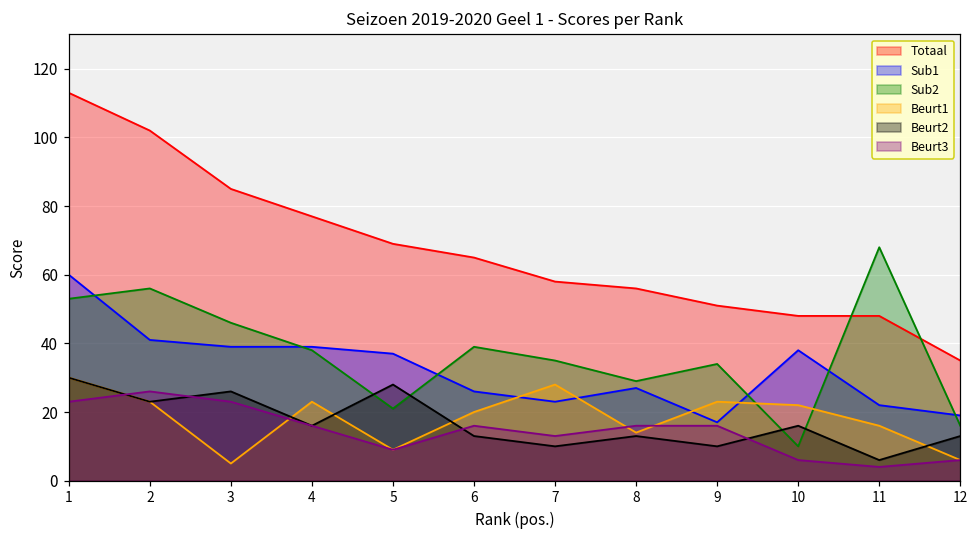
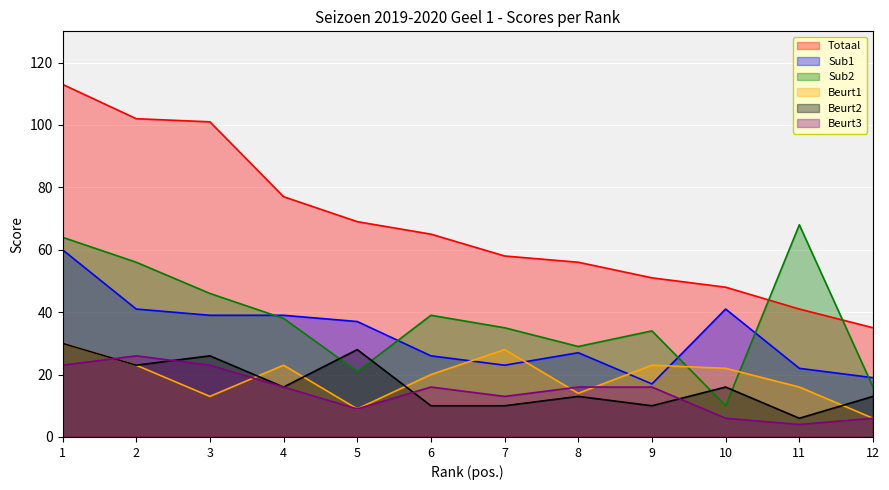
  {
    "Totaal": {
      "1": 113,
      "2": 102,
-     "3": 85,
+     "3": 101,
      "4": 77,
      "5": 69,
      "6": 65,
      "7": 58,
      "8": 56,
      "9": 51,
      "10": 48,
-     "11": 48,
+     "11": 41,
      "12": 35
    },
    "Sub1": {
      "1": 60,
      "2": 41,
      "3": 39,
      "4": 39,
      "5": 37,
      "6": 26,
      "7": 23,
      "8": 27,
      "9": 17,
-     "10": 38,
+     "10": 41,
      "11": 22,
      "12": 19
    },
    "Sub2": {
-     "1": 53,
+     "1": 64,
      "2": 56,
      "3": 46,
      "4": 38,
      "5": 21,
      "6": 39,
      "7": 35,
      "8": 29,
      "9": 34,
      "10": 10,
      "11": 68,
      "12": 16
    },
    "Beurt1": {
-     "3": 5,
+     "3": 13,
      "4": 23,
      "6": 20,
      "7": 28,
      "8": 14,
      "9": 23,
      "10": 22,
      "11": 16
    },
    "Beurt2": {
      "3": 26,
      "5": 28,
-     "6": 13,
+     "6": 10,
      "7": 10,
      "8": 13,
      "9": 10,
      "10": 16,
      "11": 6,
      "12": 13
    },
    "Beurt3": {
      "1": 23,
      "2": 26,
      "3": 23,
      "6": 16,
      "7": 13,
      "8": 16,
      "9": 16,
      "10": 6,
      "11": 4
    }
  }
